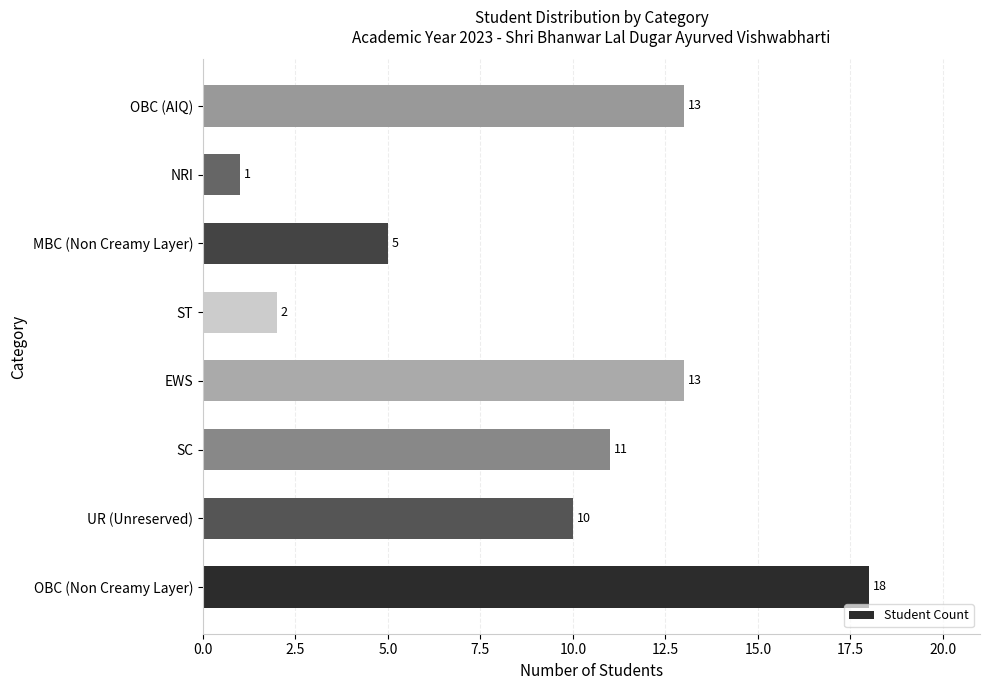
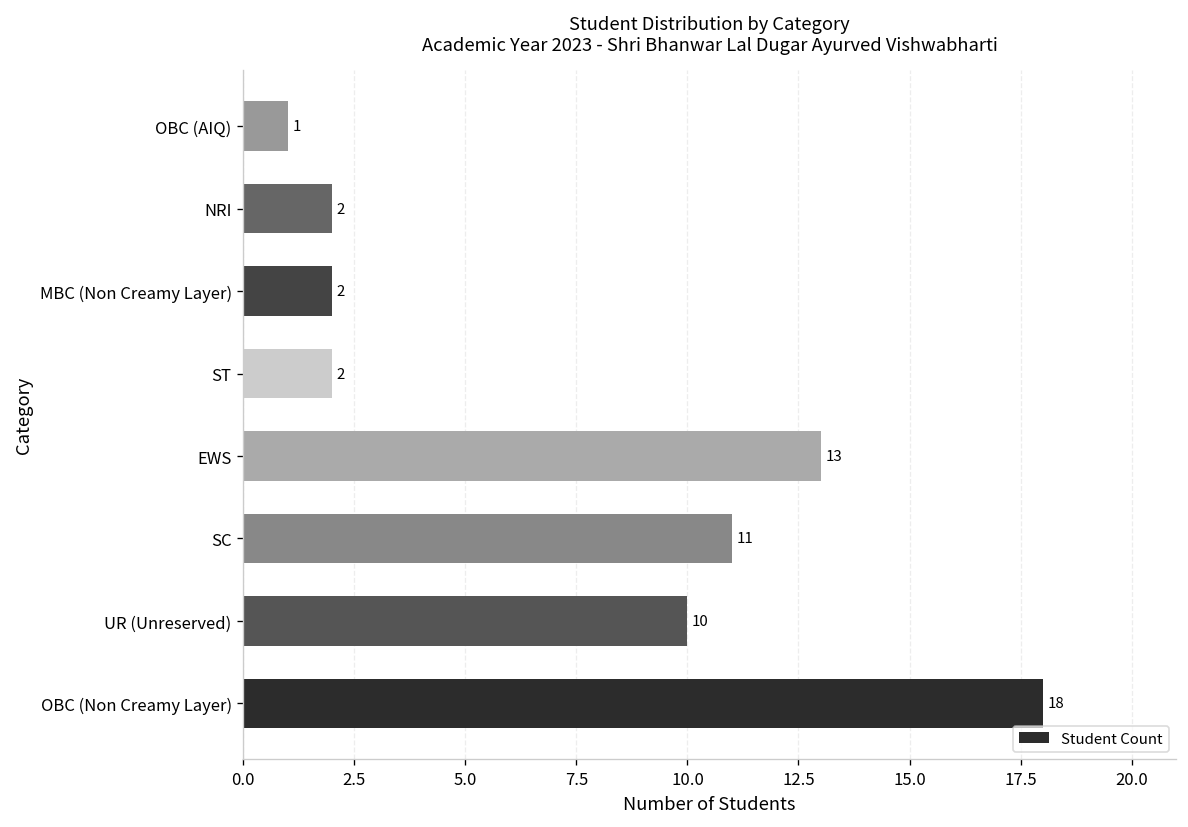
  {
-   "OBC (AIQ)": 13,
-   "NRI": 1,
-   "MBC (Non Creamy Layer)": 5,
+   "OBC (AIQ)": 1,
+   "NRI": 2,
+   "MBC (Non Creamy Layer)": 2,
    "ST": 2,
    "EWS": 13,
    "SC": 11,
    "UR (Unreserved)": 10,
    "OBC (Non Creamy Layer)": 18
  }
